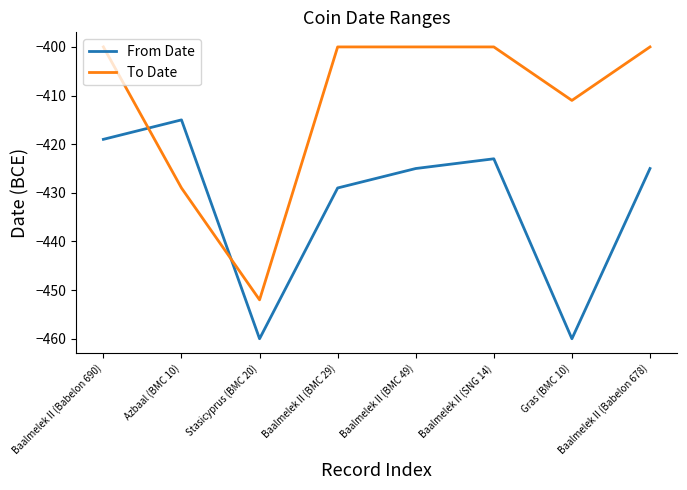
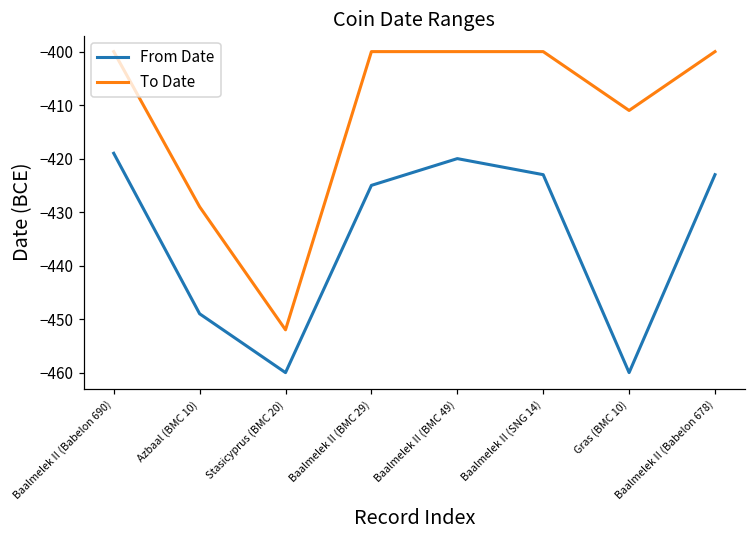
  {
    "From Date": {
      "Baalmelek II (Babelon 690)": -419,
-     "Azbaal (BMC 10)": -415,
+     "Azbaal (BMC 10)": -449,
      "Stasicyprus (BMC 20)": -460,
-     "Baalmelek II (BMC 29)": -429,
-     "Baalmelek II (BMC 49)": -425,
+     "Baalmelek II (BMC 29)": -425,
+     "Baalmelek II (BMC 49)": -420,
      "Baalmelek II (SNG 14)": -423,
      "Gras (BMC 10)": -460,
-     "Baalmelek II (Babelon 678)": -425
+     "Baalmelek II (Babelon 678)": -423
    },
    "To Date": {
      "Azbaal (BMC 10)": -429,
      "Stasicyprus (BMC 20)": -452,
      "Baalmelek II (BMC 29)": -400,
      "Baalmelek II (BMC 49)": -400,
      "Baalmelek II (SNG 14)": -400,
      "Gras (BMC 10)": -411,
      "Baalmelek II (Babelon 678)": -400
    }
  }
